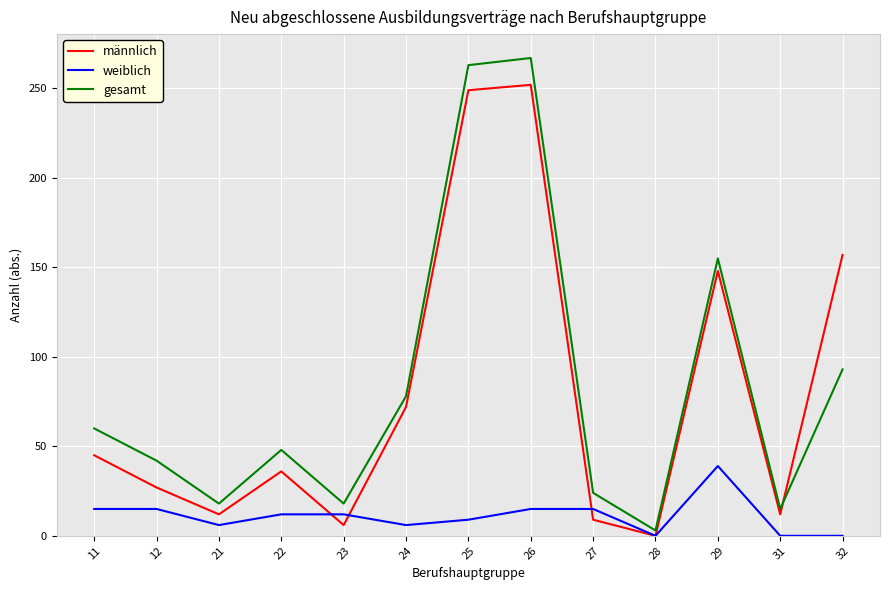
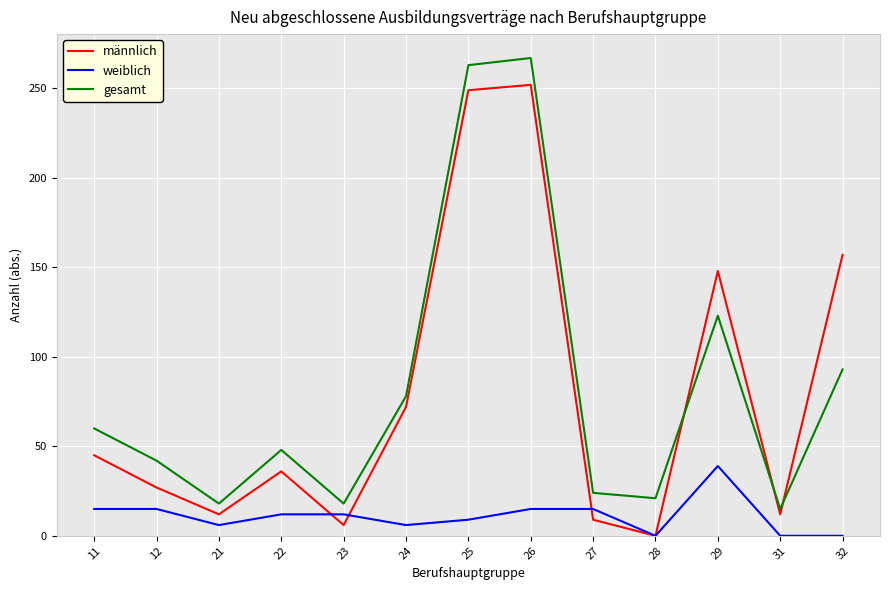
  {
    "männlich": {
      "11": 45,
      "12": 27,
      "21": 12,
      "22": 36,
      "23": 6,
      "24": 72,
      "25": 249,
      "26": 252,
      "27": 9,
      "29": 148,
      "31": 12,
      "32": 157
    },
    "weiblich": {
      "11": 15,
      "12": 15,
      "21": 6,
      "22": 12,
      "23": 12,
      "24": 6,
      "25": 9,
      "26": 15,
      "27": 15,
      "29": 39,
      "31": 0,
      "32": 0
    },
    "gesamt": {
      "11": 60,
      "12": 42,
      "21": 18,
      "22": 48,
      "23": 18,
      "24": 78,
      "25": 263,
      "26": 267,
      "27": 24,
-     "28": 3,
-     "29": 155,
+     "28": 21,
+     "29": 123,
      "31": 15,
      "32": 93
    }
  }
